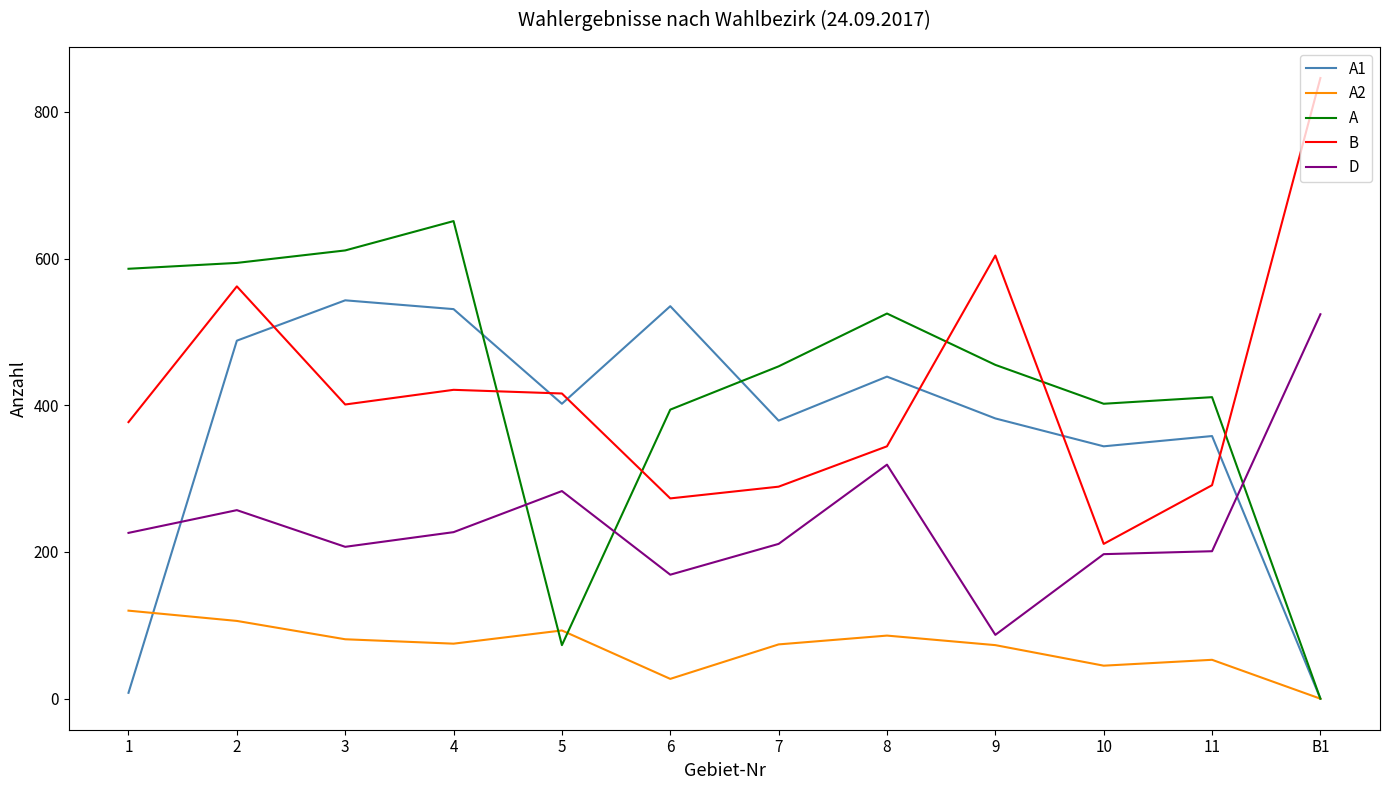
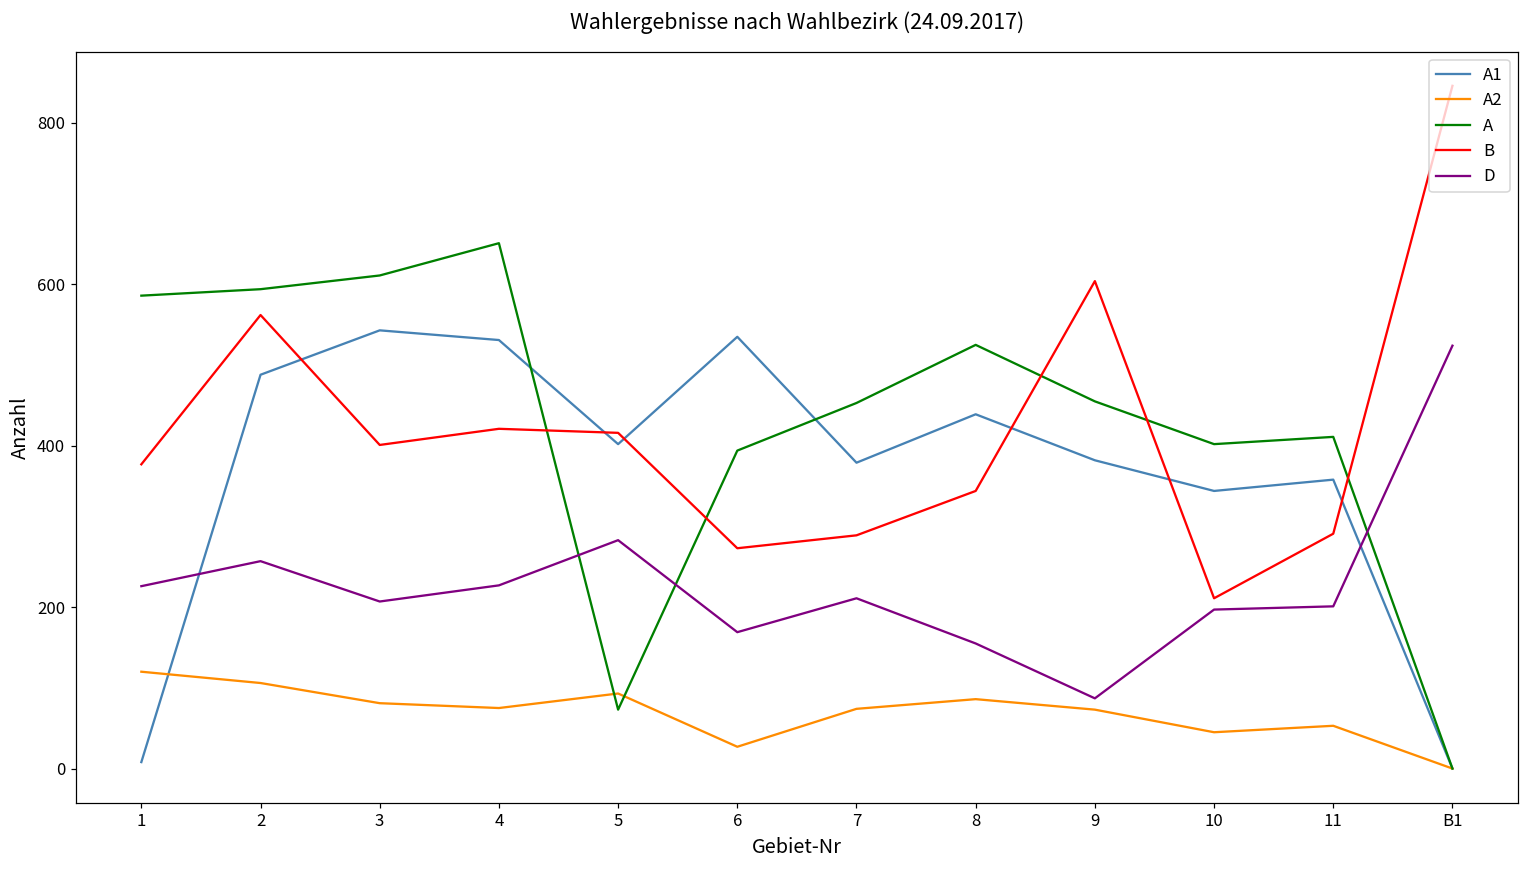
  {
    "A1": {
      "1": 10,
      "2": 490,
      "3": 540,
      "4": 530,
      "5": 400,
      "6": 540,
      "7": 380,
      "8": 440,
      "9": 380,
      "10": 340,
      "11": 360
    },
    "A2": {
      "1": 120,
      "2": 110,
      "3": 80,
      "4": 80,
      "5": 90,
      "6": 30,
      "7": 70,
      "8": 90,
      "9": 70,
      "10": 50,
      "11": 50
    },
    "A": {
      "1": 590,
      "2": 590,
      "3": 610,
      "4": 650,
      "5": 70,
      "6": 390,
      "7": 450,
      "8": 530,
      "9": 460,
      "10": 400,
      "11": 410
    },
    "B": {
      "1": 380,
      "2": 560,
      "3": 400,
      "4": 420,
      "5": 420,
      "6": 270,
      "7": 290,
      "8": 340,
      "9": 600,
      "10": 210,
      "11": 290
    },
    "D": {
      "1": 230,
      "2": 260,
      "3": 210,
      "4": 230,
      "5": 280,
      "6": 170,
      "7": 210,
-     "8": 320,
+     "8": 160,
      "9": 90,
      "10": 200,
      "11": 200,
      "B1": 520
    }
  }
